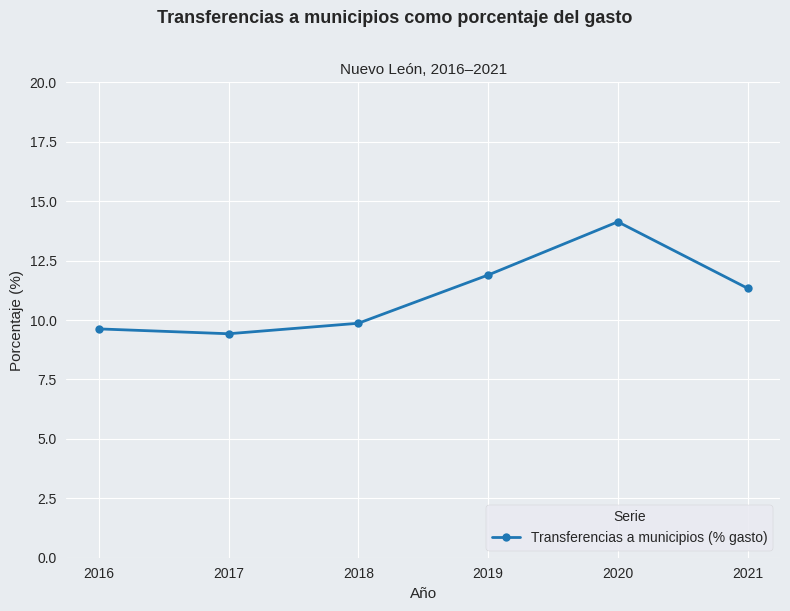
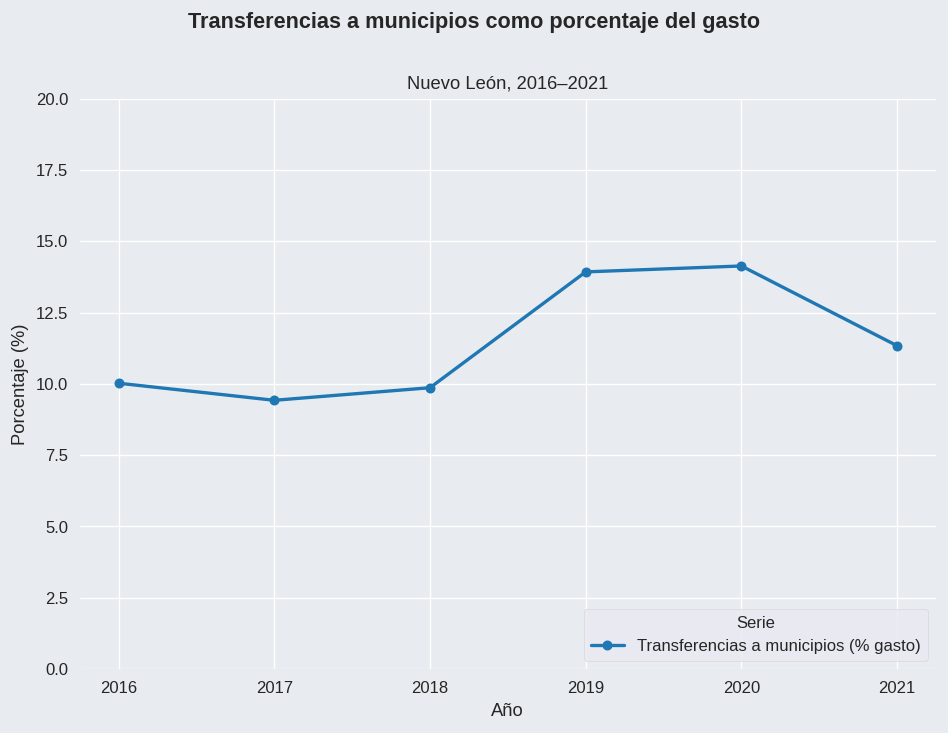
  {
-   "2016": 9.6,
+   "2016": 10.0,
    "2017": 9.4,
    "2018": 9.9,
-   "2019": 11.9,
+   "2019": 13.9,
    "2020": 14.1,
    "2021": 11.3
  }
